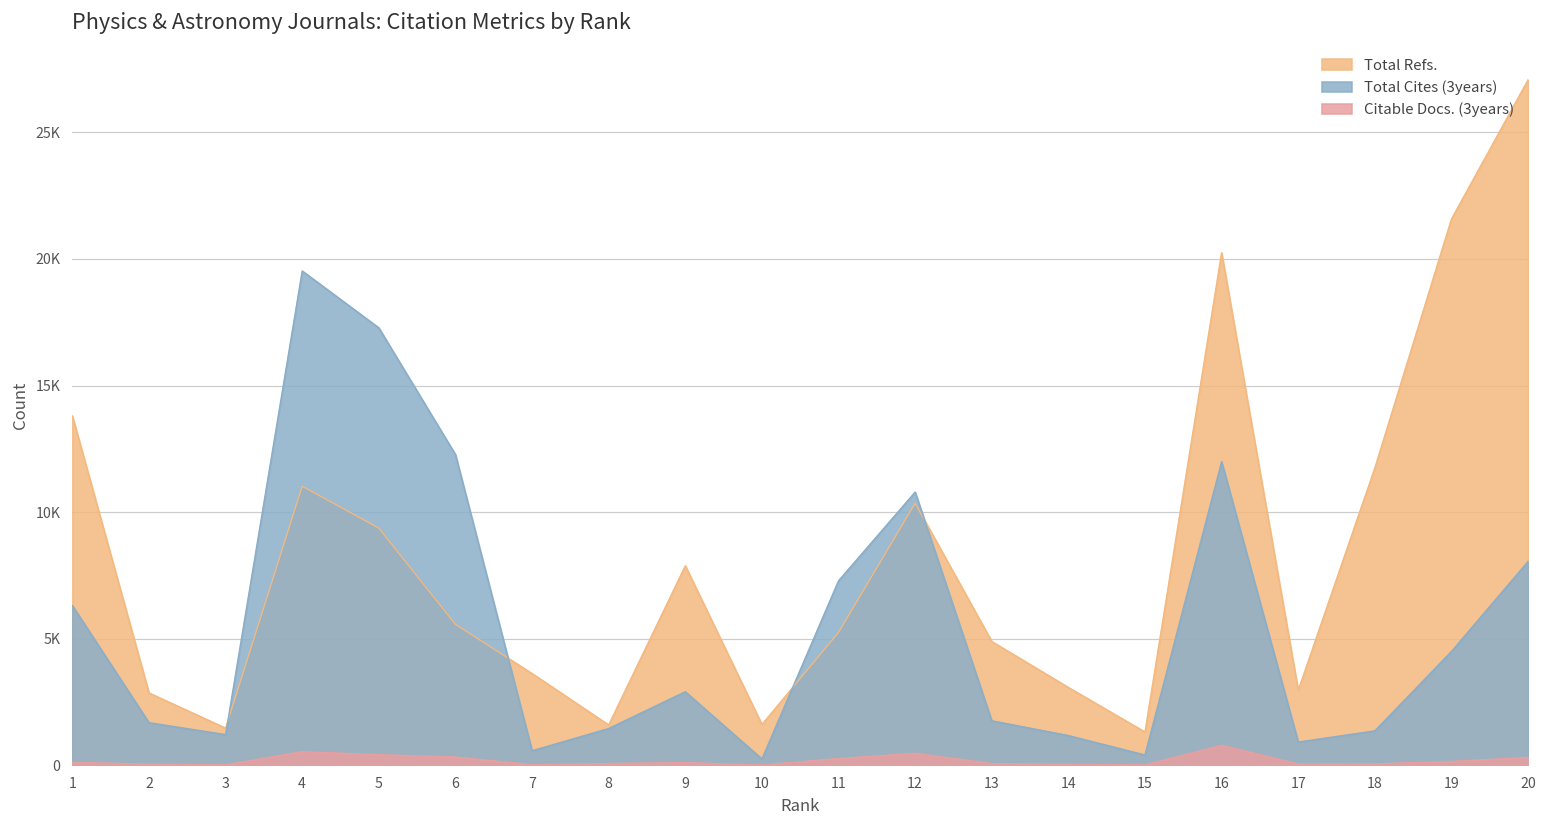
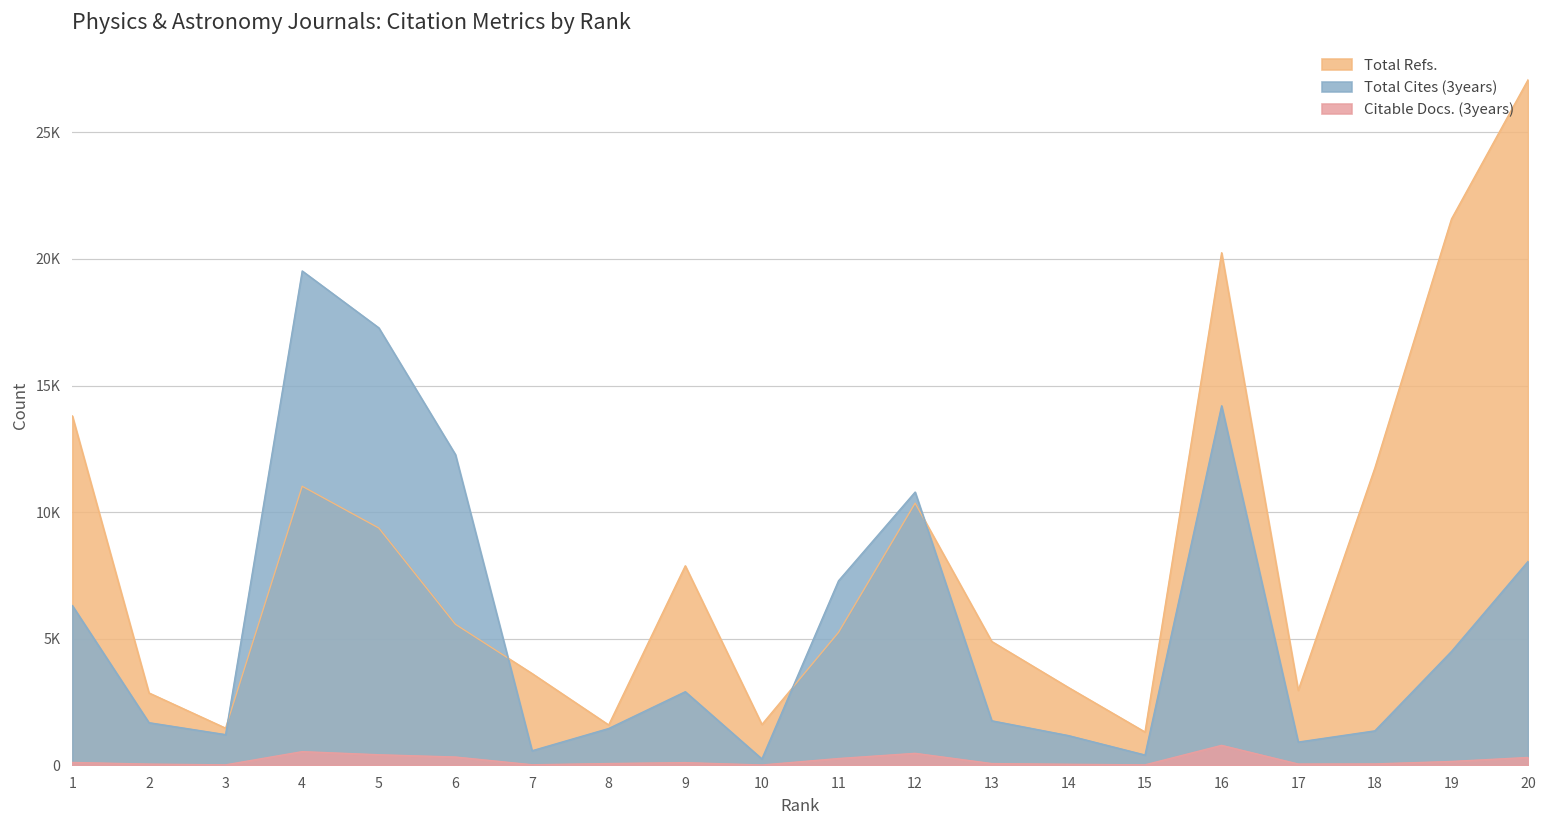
  {
    "Total Cites (3years)": {
      "1": 6300,
      "2": 1700,
      "3": 1200,
      "4": 19500,
      "5": 17300,
      "6": 12300,
      "7": 600,
      "8": 1500,
      "9": 2900,
      "10": 300,
      "11": 7300,
      "12": 10800,
      "13": 1800,
      "14": 1200,
      "15": 400,
-     "16": 12000,
+     "16": 14200,
      "17": 900,
      "18": 1400,
      "19": 4500,
      "20": 8100
    }
  }
